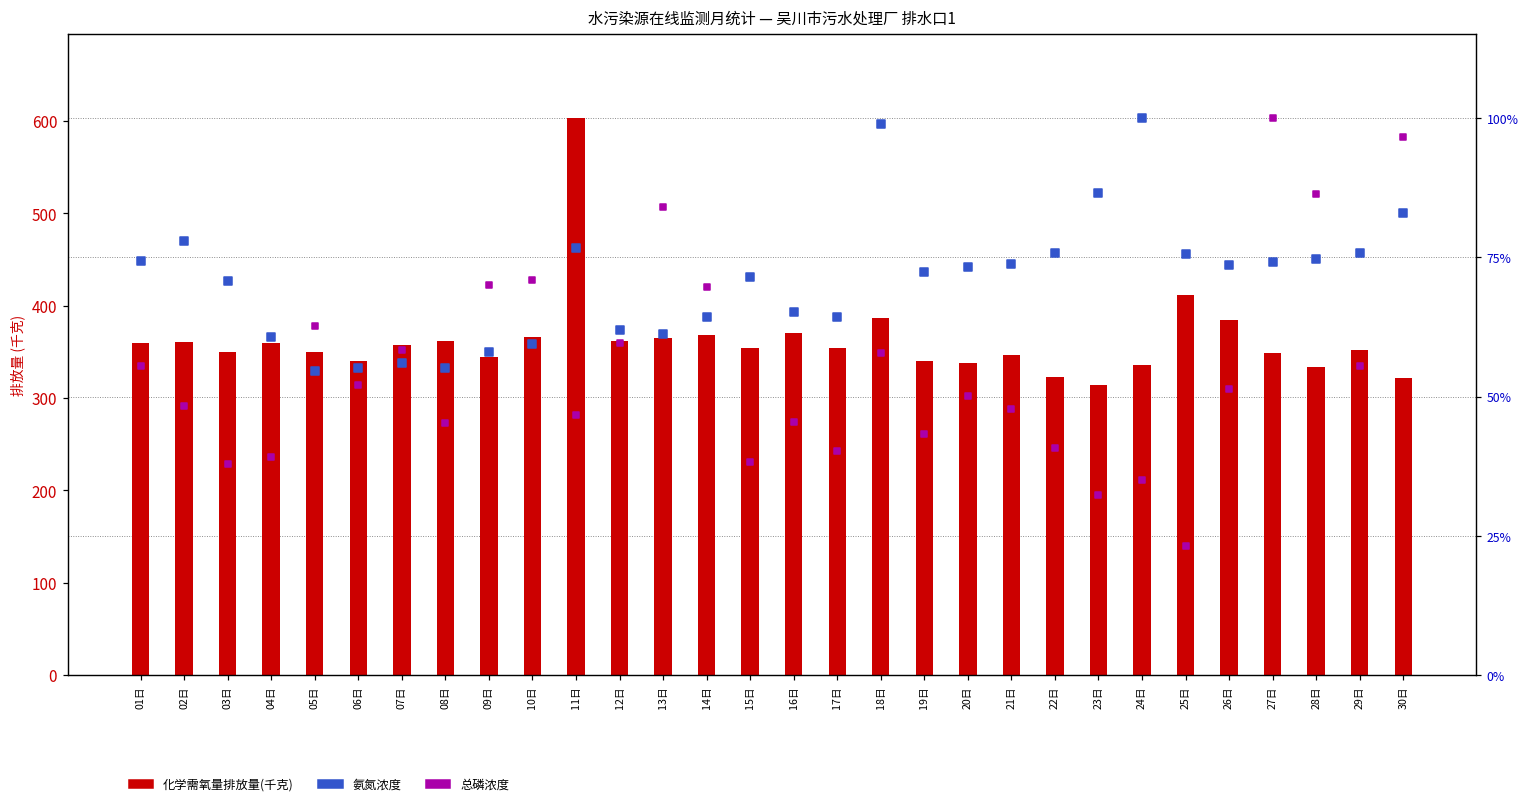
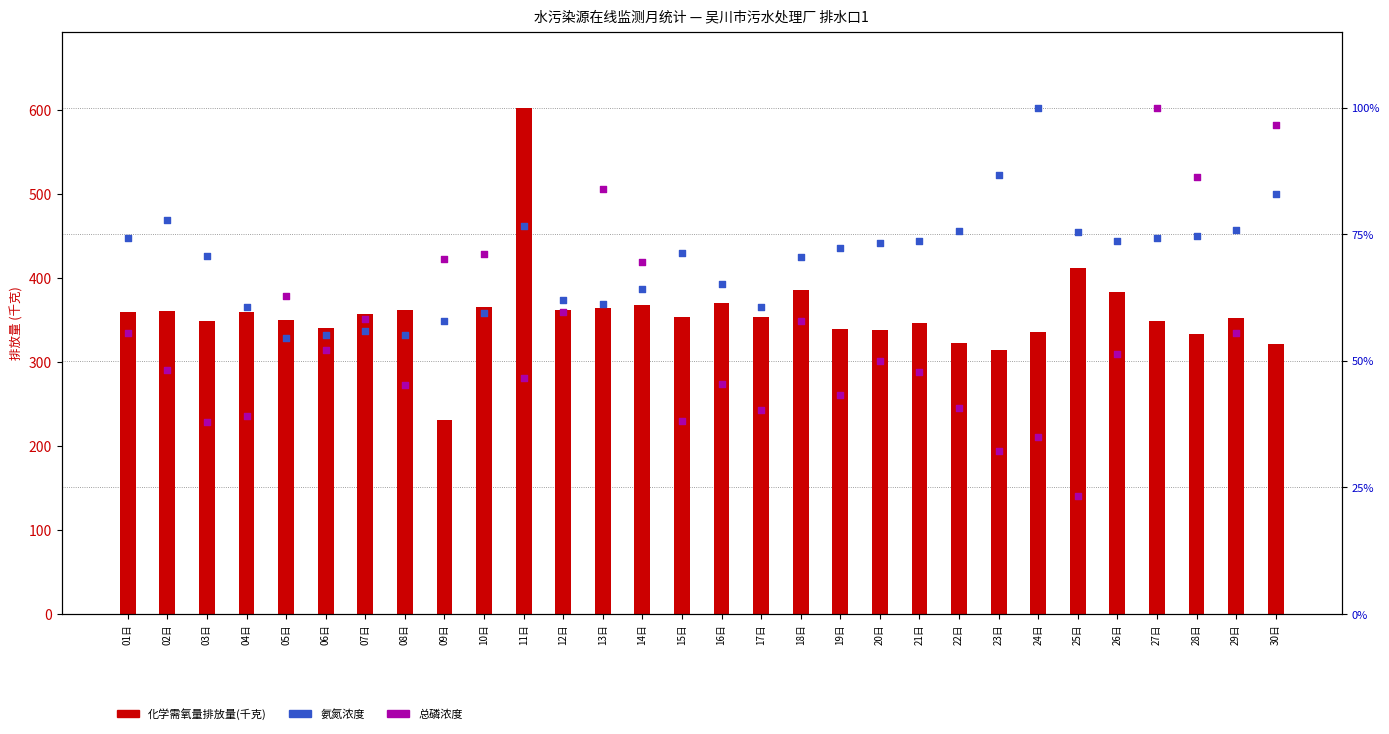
  {
    "化学需氧量排放量(千克)": {
      "01日": "360",
      "02日": "360",
      "03日": "350",
      "04日": "360",
      "05日": "350",
      "06日": "340",
      "07日": "360",
      "08日": "360",
-     "09日": "340",
+     "09日": "230",
      "10日": "370",
      "11日": "600",
      "12日": "360",
      "13日": "360",
      "14日": "370",
      "15日": "350",
      "16日": "370",
      "17日": "350",
      "18日": "390",
      "19日": "340",
      "20日": "340",
      "21日": "350",
      "22日": "320",
      "23日": "310",
      "24日": "340",
      "25日": "410",
      "26日": "380",
      "27日": "350",
      "28日": "330",
      "29日": "350",
      "30日": "320"
    },
    "氨氮浓度": {
-     "17日": "64%",
-     "18日": "99%"
+     "17日": "61%",
+     "18日": "70%"
    }
  }
